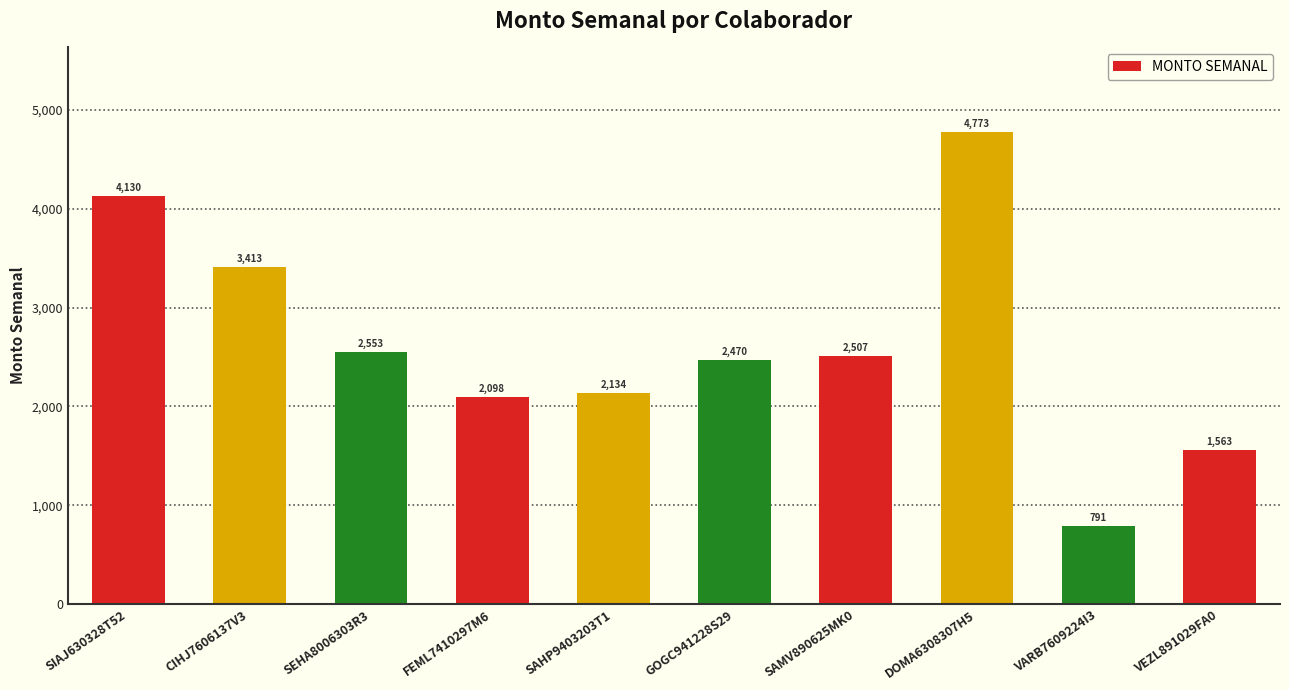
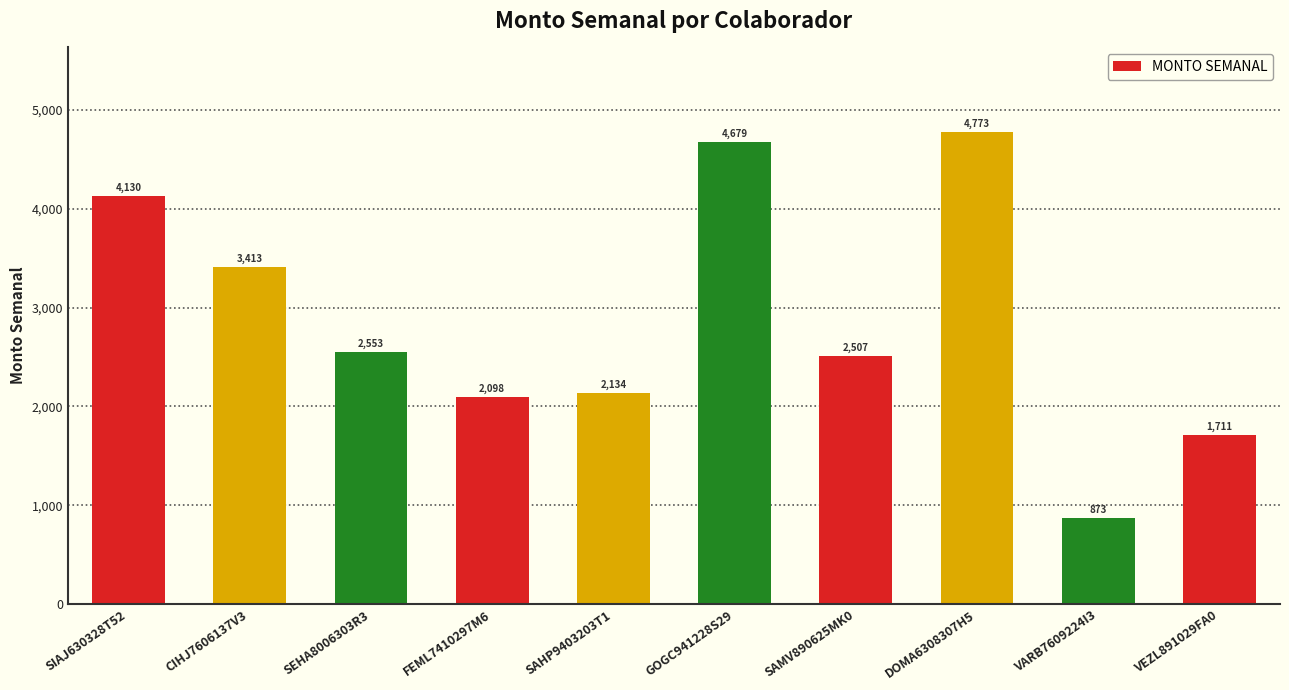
  {
    "SIAJ630328T52": "4,130",
    "CIHJ7606137V3": "3,413",
    "SEHA8006303R3": "2,553",
    "FEML7410297M6": "2,098",
    "SAHP9403203T1": "2,134",
-   "GOGC941228S29": "2,470",
+   "GOGC941228S29": "4,679",
    "SAMV890625MK0": "2,507",
    "DOMA6308307H5": "4,773",
-   "VARB7609224I3": "791",
-   "VEZL891029FA0": "1,563"
+   "VARB7609224I3": "873",
+   "VEZL891029FA0": "1,711"
  }
